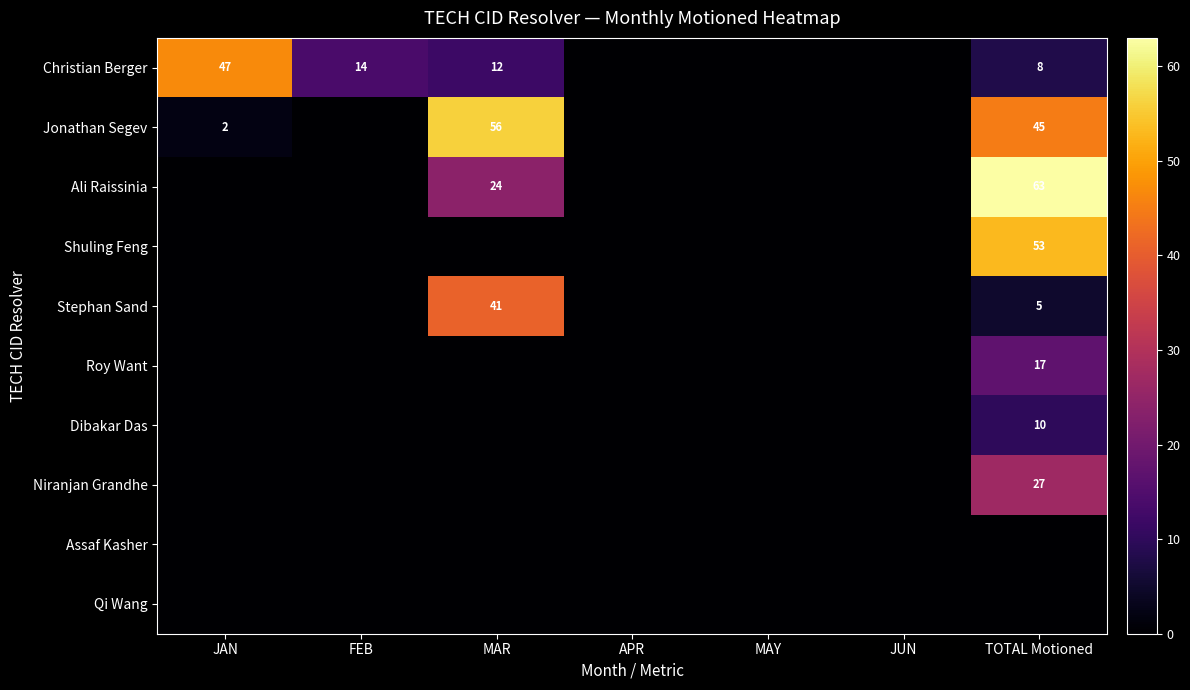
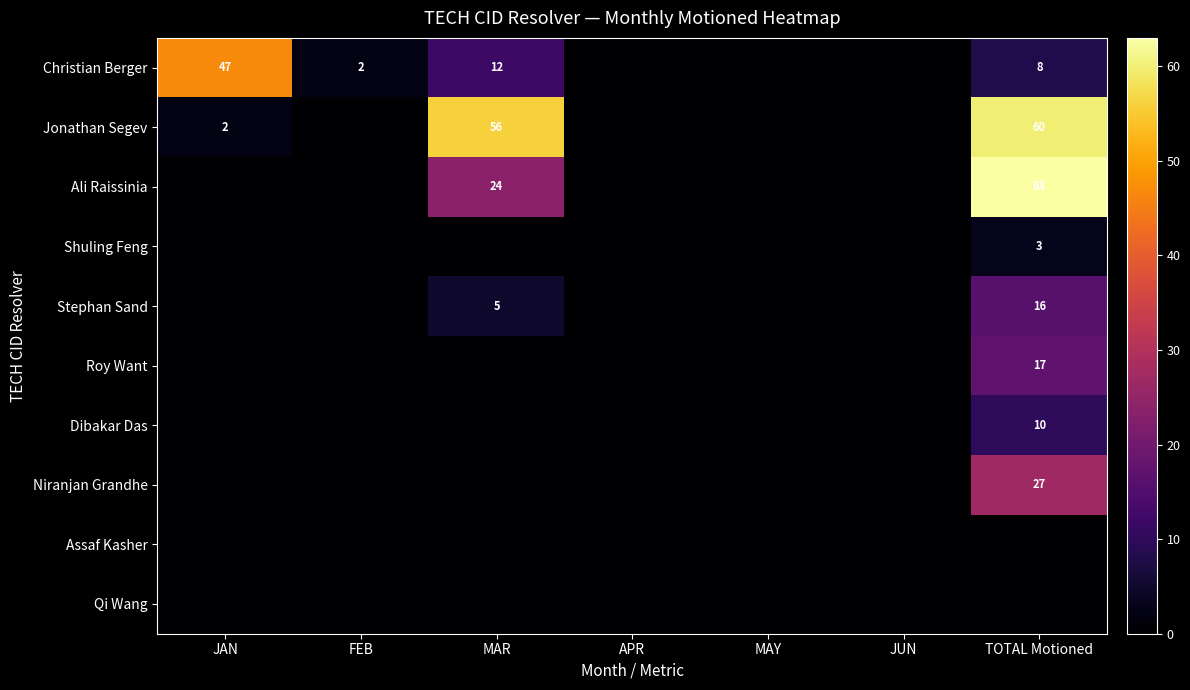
  {
    "Christian Berger": {
      "JAN": 47,
-     "FEB": 14,
+     "FEB": 2,
      "MAR": 12,
      "TOTAL Motioned": 8
    },
    "Jonathan Segev": {
      "JAN": 2,
      "MAR": 56,
-     "TOTAL Motioned": 45
+     "TOTAL Motioned": 60
    },
    "Ali Raissinia": {
      "MAR": 24,
      "TOTAL Motioned": 63
    },
    "Shuling Feng": {
-     "TOTAL Motioned": 53
+     "TOTAL Motioned": 3
    },
    "Stephan Sand": {
-     "MAR": 41,
-     "TOTAL Motioned": 5
+     "MAR": 5,
+     "TOTAL Motioned": 16
    },
    "Roy Want": {
      "TOTAL Motioned": 17
    },
    "Dibakar Das": {
      "TOTAL Motioned": 10
    },
    "Niranjan Grandhe": {
      "TOTAL Motioned": 27
    }
  }
